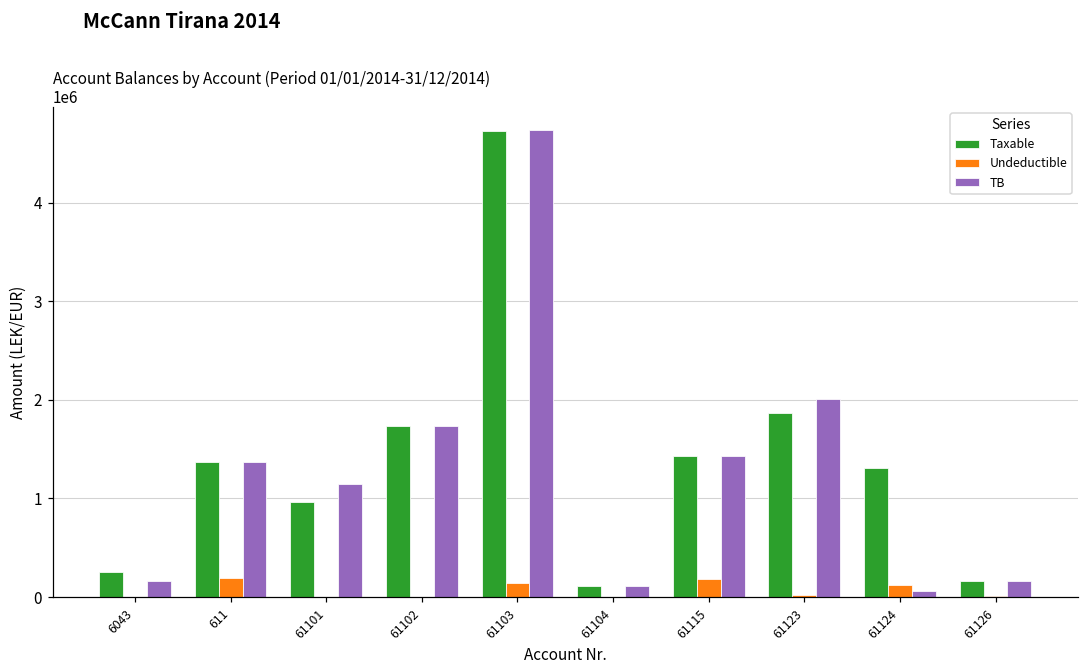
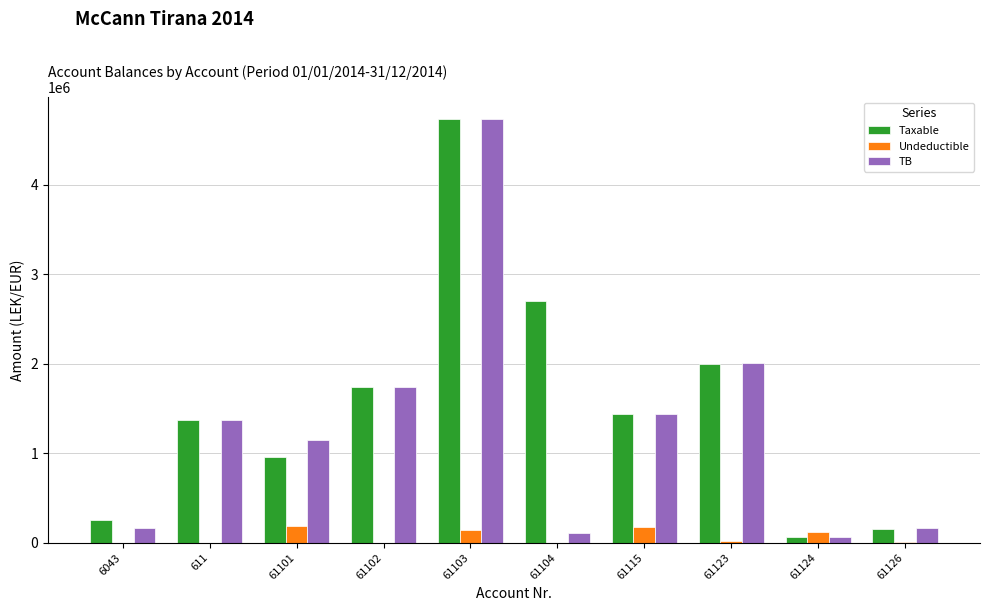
  {
    "Taxable": {
      "6043": 300000,
      "611": 1400000,
      "61101": 1000000,
      "61102": 1700000,
      "61103": 4700000,
-     "61104": 100000,
+     "61104": 2700000,
      "61115": 1400000,
-     "61123": 1900000,
-     "61124": 1300000,
+     "61123": 2000000,
+     "61124": 100000,
      "61126": 200000
    },
    "Undeductible": {
      "6043": 0,
-     "611": 200000,
-     "61101": 0,
+     "611": 0,
+     "61101": 200000,
      "61102": 0,
      "61103": 100000,
      "61104": 0,
      "61115": 200000,
      "61124": 100000
    },
    "TB": {
      "6043": 200000,
      "611": 1400000,
      "61101": 1100000,
      "61102": 1700000,
      "61103": 4700000,
      "61104": 100000,
      "61115": 1400000,
      "61123": 2000000,
      "61124": 100000,
      "61126": 200000
    }
  }
